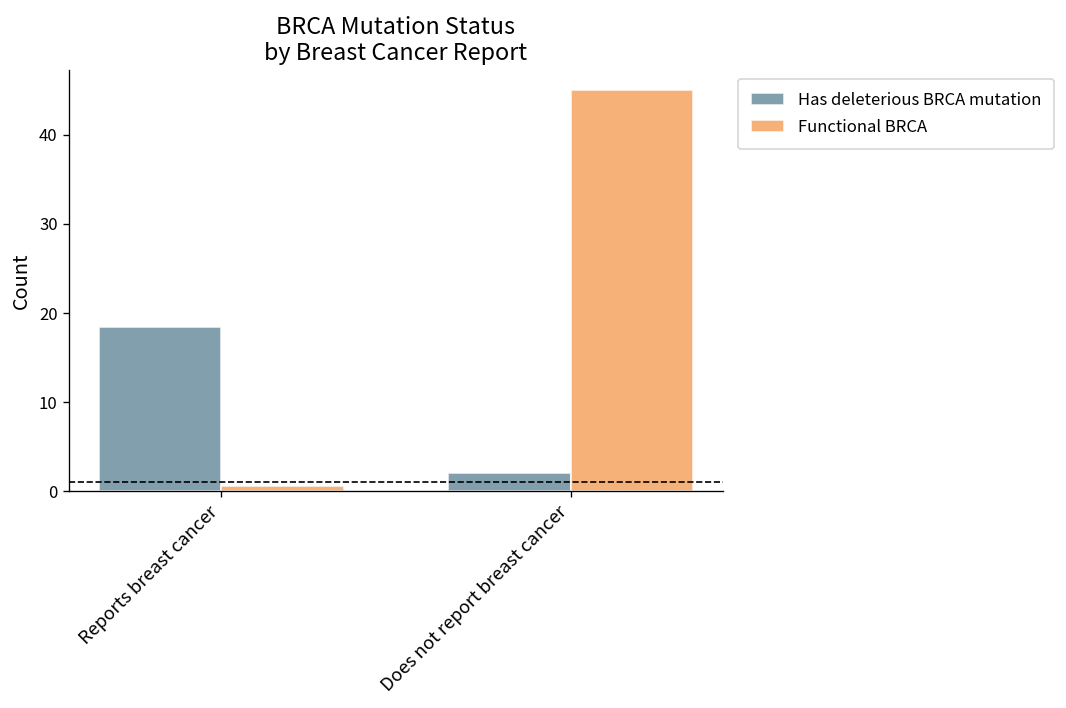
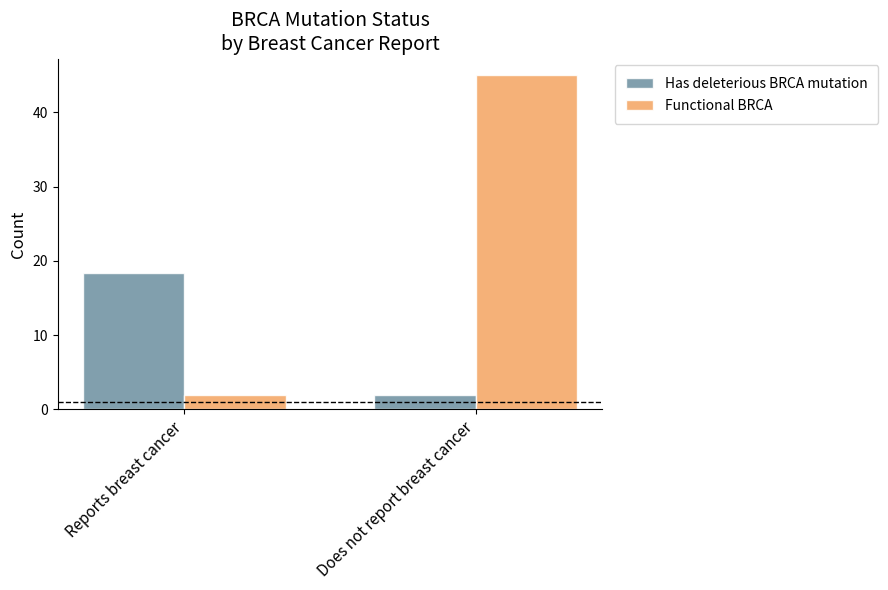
  {
    "Has deleterious BRCA mutation": {
      "Reports breast cancer": 18,
      "Does not report breast cancer": 2
    },
    "Functional BRCA": {
-     "Reports breast cancer": 1,
+     "Reports breast cancer": 2,
      "Does not report breast cancer": 45
    }
  }
